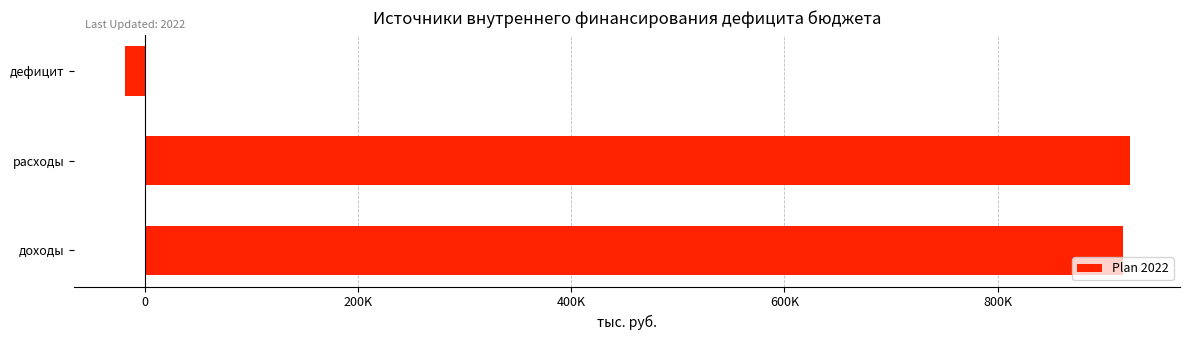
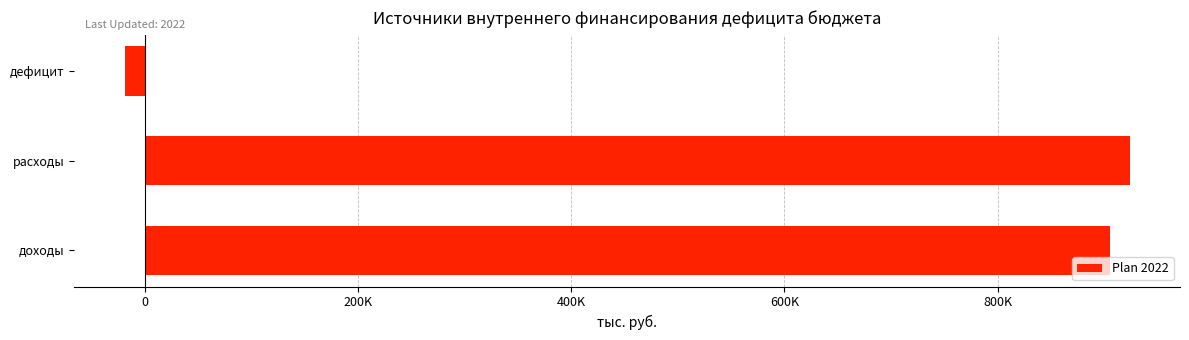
  {
    "дефицит": -19000,
    "расходы": 924000,
-   "доходы": 918000
+   "доходы": 905000
  }
